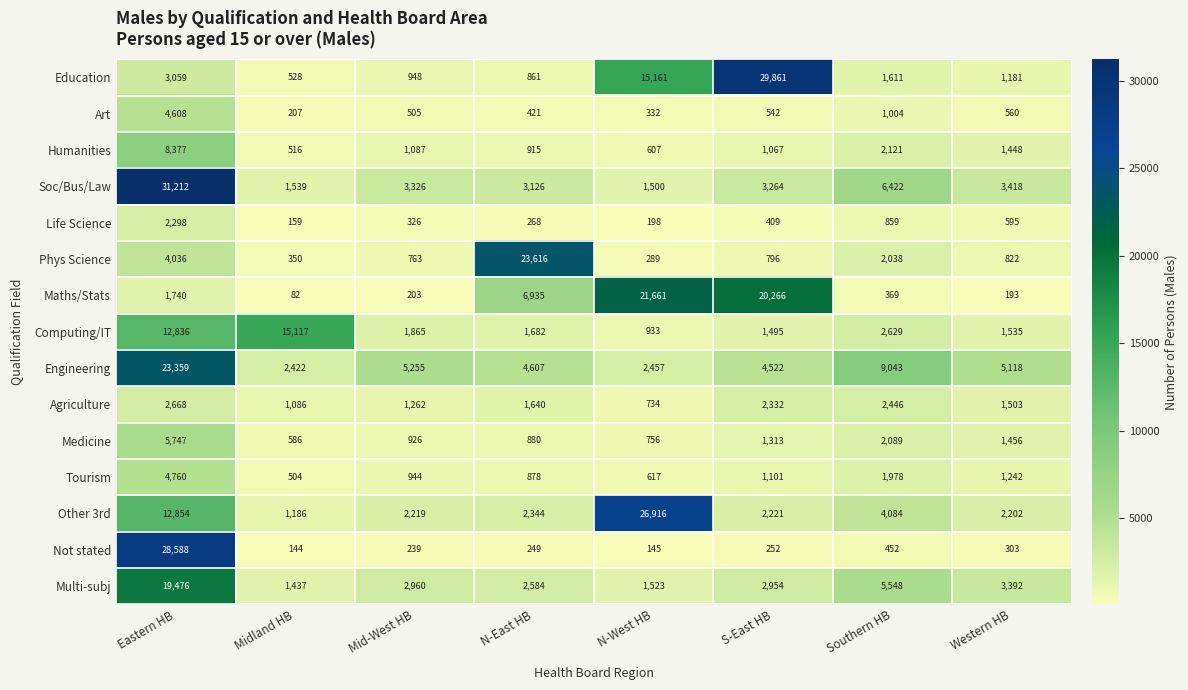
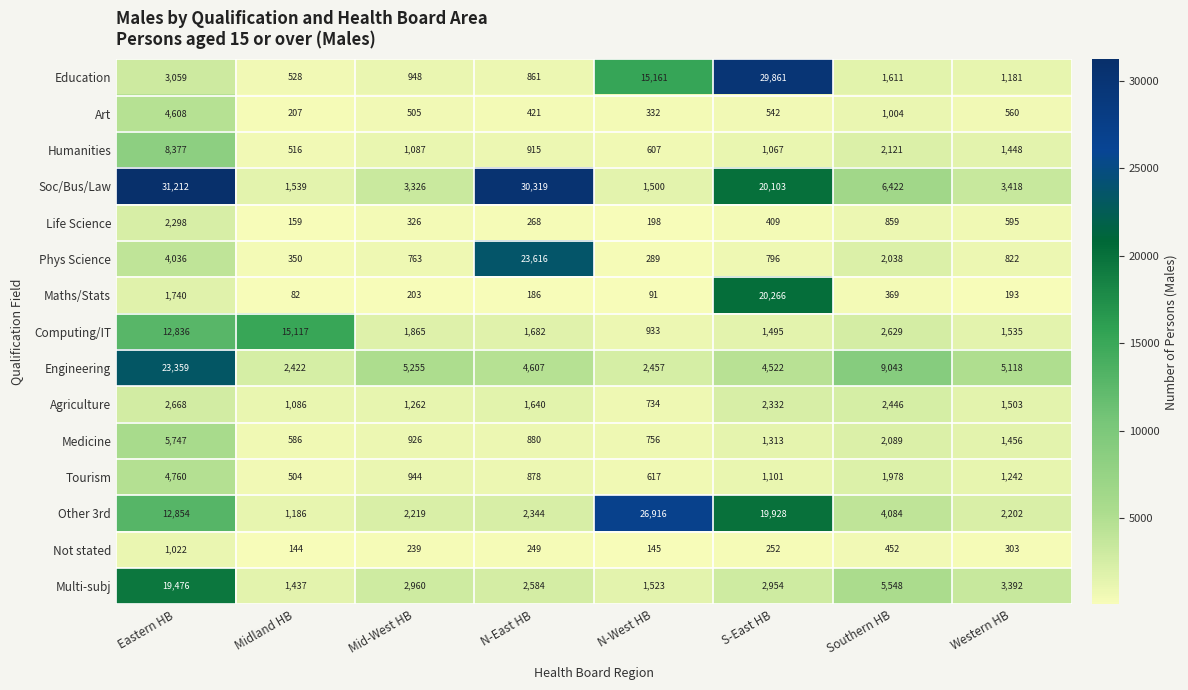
  {
    "Education": {
      "Eastern HB": "3,059",
      "Midland HB": "528",
      "Mid-West HB": "948",
      "N-East HB": "861",
      "N-West HB": "15,161",
      "S-East HB": "29,861",
      "Southern HB": "1,611",
      "Western HB": "1,181"
    },
    "Art": {
      "Eastern HB": "4,608",
      "Midland HB": "207",
      "Mid-West HB": "505",
      "N-East HB": "421",
      "N-West HB": "332",
      "S-East HB": "542",
      "Southern HB": "1,004",
      "Western HB": "560"
    },
    "Humanities": {
      "Eastern HB": "8,377",
      "Midland HB": "516",
      "Mid-West HB": "1,087",
      "N-East HB": "915",
      "N-West HB": "607",
      "S-East HB": "1,067",
      "Southern HB": "2,121",
      "Western HB": "1,448"
    },
    "Soc/Bus/Law": {
      "Eastern HB": "31,212",
      "Midland HB": "1,539",
      "Mid-West HB": "3,326",
-     "N-East HB": "3,126",
+     "N-East HB": "30,319",
      "N-West HB": "1,500",
-     "S-East HB": "3,264",
+     "S-East HB": "20,103",
      "Southern HB": "6,422",
      "Western HB": "3,418"
    },
    "Life Science": {
      "Eastern HB": "2,298",
      "Midland HB": "159",
      "Mid-West HB": "326",
      "N-East HB": "268",
      "N-West HB": "198",
      "S-East HB": "409",
      "Southern HB": "859",
      "Western HB": "595"
    },
    "Phys Science": {
      "Eastern HB": "4,036",
      "Midland HB": "350",
      "Mid-West HB": "763",
      "N-East HB": "23,616",
      "N-West HB": "289",
      "S-East HB": "796",
      "Southern HB": "2,038",
      "Western HB": "822"
    },
    "Maths/Stats": {
      "Eastern HB": "1,740",
      "Midland HB": "82",
      "Mid-West HB": "203",
-     "N-East HB": "6,935",
-     "N-West HB": "21,661",
+     "N-East HB": "186",
+     "N-West HB": "91",
      "S-East HB": "20,266",
      "Southern HB": "369",
      "Western HB": "193"
    },
    "Computing/IT": {
      "Eastern HB": "12,836",
      "Midland HB": "15,117",
      "Mid-West HB": "1,865",
      "N-East HB": "1,682",
      "N-West HB": "933",
      "S-East HB": "1,495",
      "Southern HB": "2,629",
      "Western HB": "1,535"
    },
    "Engineering": {
      "Eastern HB": "23,359",
      "Midland HB": "2,422",
      "Mid-West HB": "5,255",
      "N-East HB": "4,607",
      "N-West HB": "2,457",
      "S-East HB": "4,522",
      "Southern HB": "9,043",
      "Western HB": "5,118"
    },
    "Agriculture": {
      "Eastern HB": "2,668",
      "Midland HB": "1,086",
      "Mid-West HB": "1,262",
      "N-East HB": "1,640",
      "N-West HB": "734",
      "S-East HB": "2,332",
      "Southern HB": "2,446",
      "Western HB": "1,503"
    },
    "Medicine": {
      "Eastern HB": "5,747",
      "Midland HB": "586",
      "Mid-West HB": "926",
      "N-East HB": "880",
      "N-West HB": "756",
      "S-East HB": "1,313",
      "Southern HB": "2,089",
      "Western HB": "1,456"
    },
    "Tourism": {
      "Eastern HB": "4,760",
      "Midland HB": "504",
      "Mid-West HB": "944",
      "N-East HB": "878",
      "N-West HB": "617",
      "S-East HB": "1,101",
      "Southern HB": "1,978",
      "Western HB": "1,242"
    },
    "Other 3rd": {
      "Eastern HB": "12,854",
      "Midland HB": "1,186",
      "Mid-West HB": "2,219",
      "N-East HB": "2,344",
      "N-West HB": "26,916",
-     "S-East HB": "2,221",
+     "S-East HB": "19,928",
      "Southern HB": "4,084",
      "Western HB": "2,202"
    },
    "Not stated": {
-     "Eastern HB": "28,588",
+     "Eastern HB": "1,022",
      "Midland HB": "144",
      "Mid-West HB": "239",
      "N-East HB": "249",
      "N-West HB": "145",
      "S-East HB": "252",
      "Southern HB": "452",
      "Western HB": "303"
    },
    "Multi-subj": {
      "Eastern HB": "19,476",
      "Midland HB": "1,437",
      "Mid-West HB": "2,960",
      "N-East HB": "2,584",
      "N-West HB": "1,523",
      "S-East HB": "2,954",
      "Southern HB": "5,548",
      "Western HB": "3,392"
    }
  }
